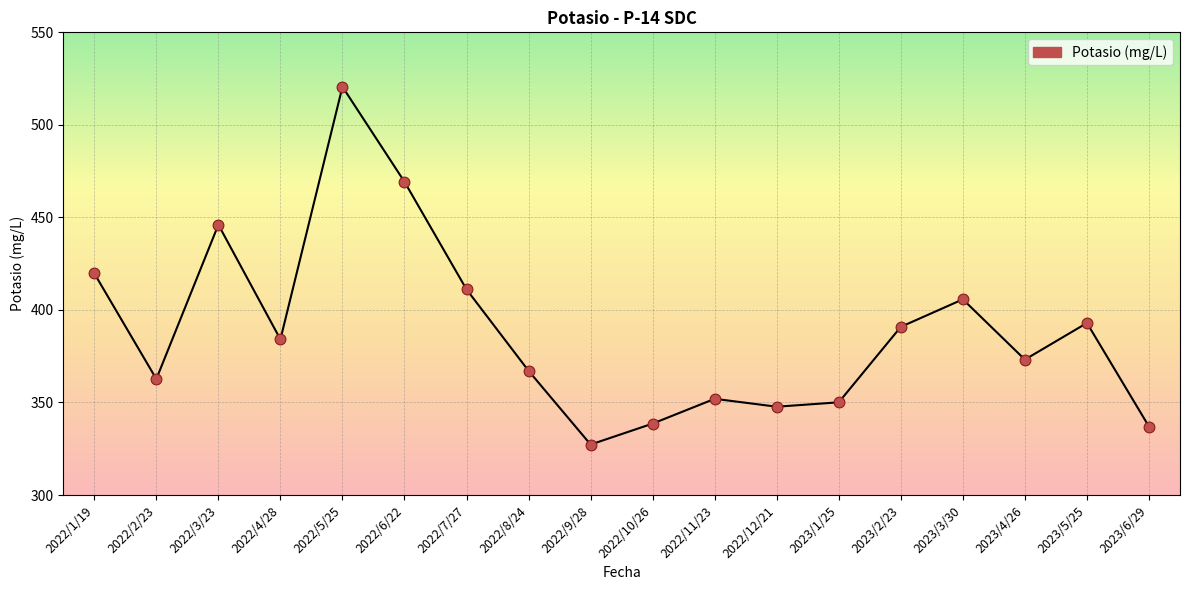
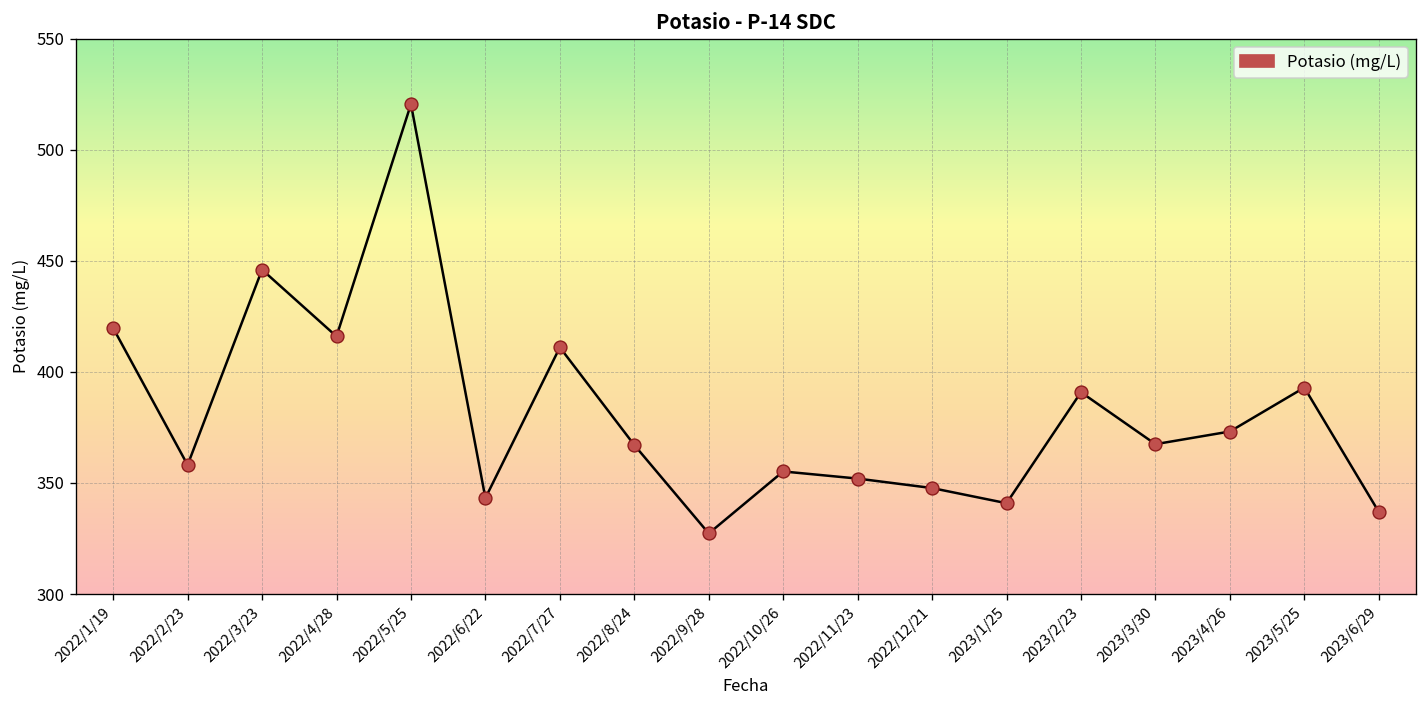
  {
    "2022/1/19": 420,
-   "2022/2/23": 363,
+   "2022/2/23": 358,
    "2022/3/23": 446,
-   "2022/4/28": 384,
+   "2022/4/28": 416,
    "2022/5/25": 521,
-   "2022/6/22": 469,
+   "2022/6/22": 343,
    "2022/7/27": 411,
    "2022/8/24": 367,
    "2022/9/28": 327,
-   "2022/10/26": 339,
+   "2022/10/26": 355,
    "2022/11/23": 352,
    "2022/12/21": 348,
-   "2023/1/25": 350,
+   "2023/1/25": 341,
    "2023/2/23": 391,
-   "2023/3/30": 406,
+   "2023/3/30": 367,
    "2023/4/26": 373,
    "2023/5/25": 393,
    "2023/6/29": 337
  }
